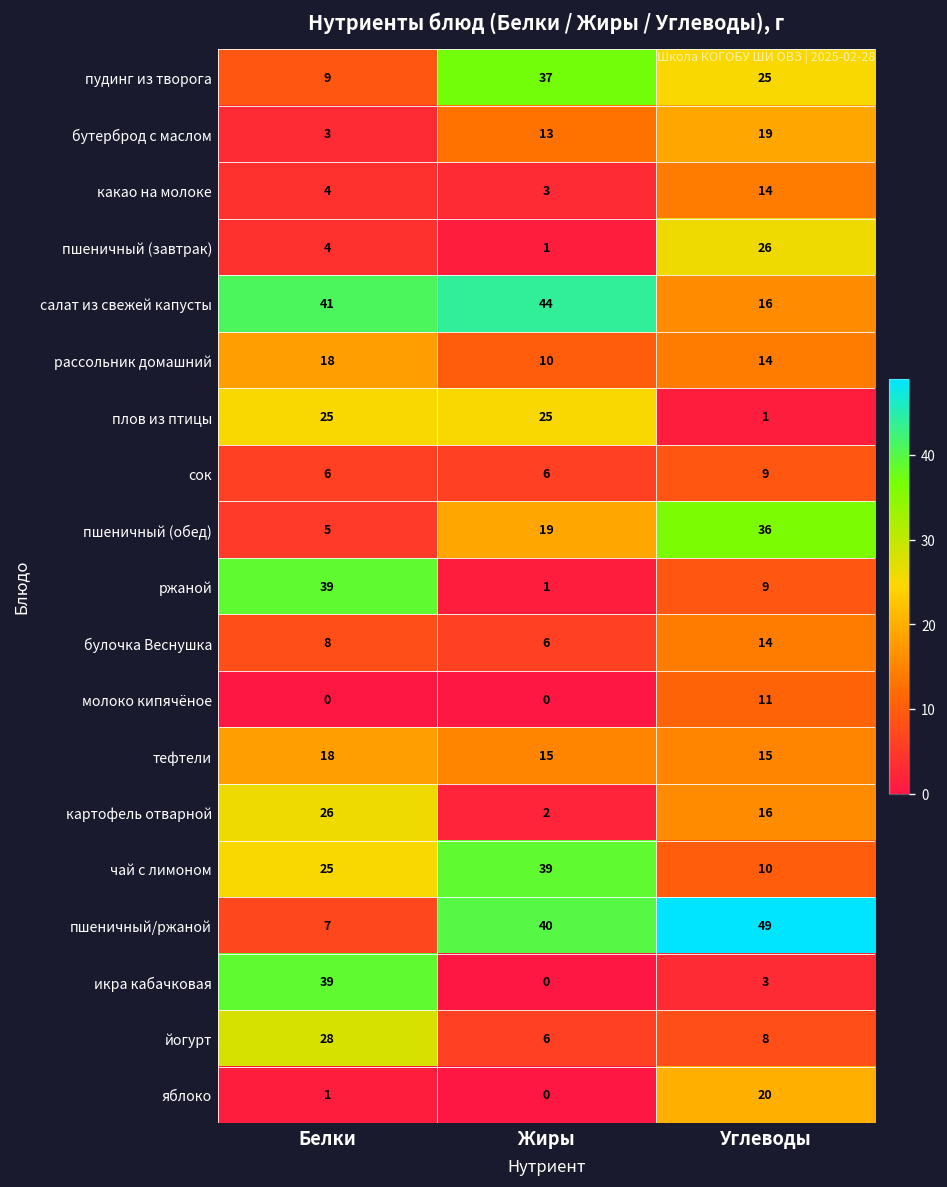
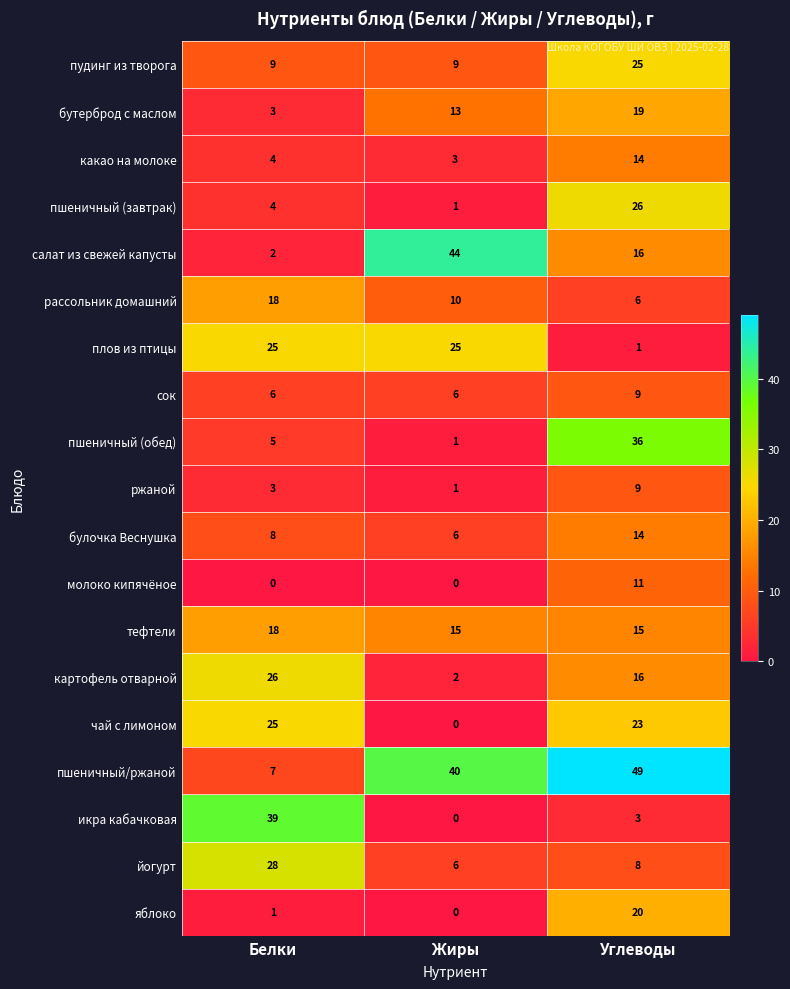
  {
    "пудинг из творога": {
      "Белки": 9,
-     "Жиры": 37
+     "Жиры": 9
    },
    "бутерброд с маслом": {
      "Белки": 3,
      "Жиры": 13,
      "Углеводы": 19
    },
    "какао на молоке": {
      "Белки": 4,
      "Жиры": 3,
      "Углеводы": 14
    },
    "пшеничный (завтрак)": {
      "Белки": 4,
      "Жиры": 1,
      "Углеводы": 26
    },
    "салат из свежей капусты": {
-     "Белки": 41,
+     "Белки": 2,
      "Жиры": 44,
      "Углеводы": 16
    },
    "рассольник домашний": {
      "Белки": 18,
      "Жиры": 10,
-     "Углеводы": 14
+     "Углеводы": 6
    },
    "плов из птицы": {
      "Белки": 25,
      "Жиры": 25,
      "Углеводы": 1
    },
    "сок": {
      "Белки": 6,
      "Жиры": 6,
      "Углеводы": 9
    },
    "пшеничный (обед)": {
      "Белки": 5,
-     "Жиры": 19,
+     "Жиры": 1,
      "Углеводы": 36
    },
    "ржаной": {
-     "Белки": 39,
+     "Белки": 3,
      "Жиры": 1,
      "Углеводы": 9
    },
    "булочка Веснушка": {
      "Белки": 8,
      "Жиры": 6,
      "Углеводы": 14
    },
    "молоко кипячёное": {
      "Белки": 0,
      "Жиры": 0,
      "Углеводы": 11
    },
    "тефтели": {
      "Белки": 18,
      "Жиры": 15,
      "Углеводы": 15
    },
    "картофель отварной": {
      "Белки": 26,
      "Жиры": 2,
      "Углеводы": 16
    },
    "чай с лимоном": {
      "Белки": 25,
-     "Жиры": 39,
-     "Углеводы": 10
+     "Жиры": 0,
+     "Углеводы": 23
    },
    "пшеничный/ржаной": {
      "Белки": 7,
      "Жиры": 40,
      "Углеводы": 49
    },
    "икра кабачковая": {
      "Белки": 39,
      "Жиры": 0,
      "Углеводы": 3
    },
    "йогурт": {
      "Белки": 28,
      "Жиры": 6,
      "Углеводы": 8
    },
    "яблоко": {
      "Белки": 1,
      "Жиры": 0,
      "Углеводы": 20
    }
  }
